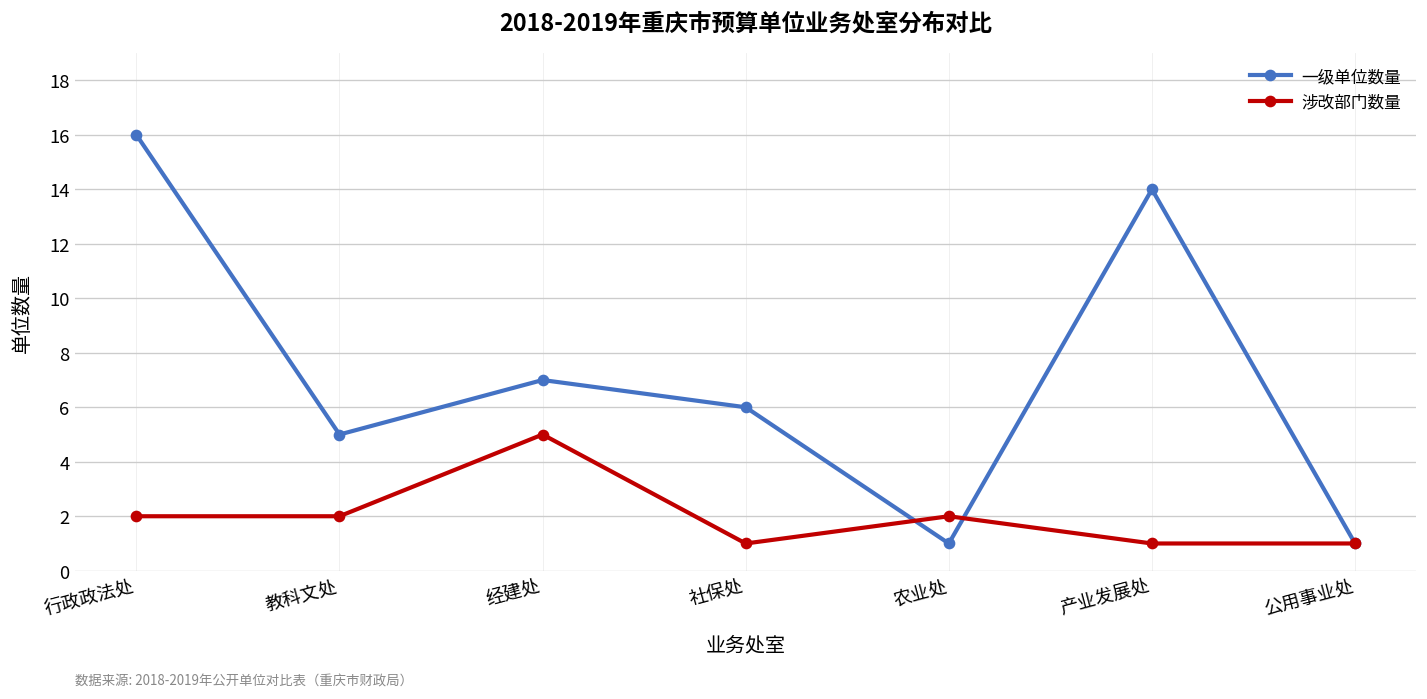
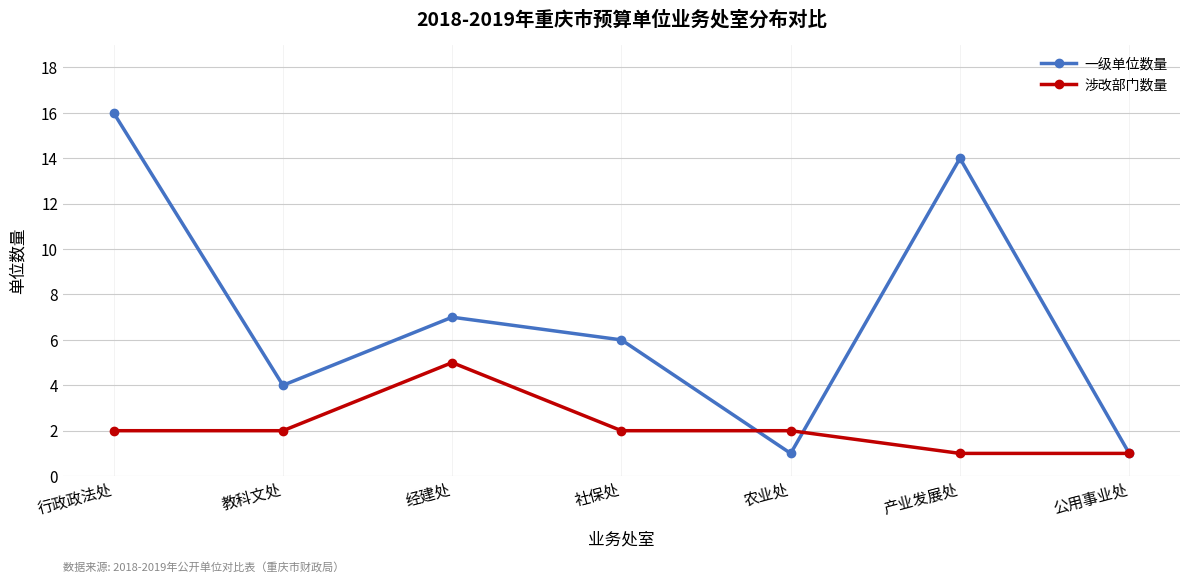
  {
    "一级单位数量": {
      "行政政法处": 16,
-     "教科文处": 5,
+     "教科文处": 4,
      "经建处": 7,
      "社保处": 6,
      "农业处": 1,
      "产业发展处": 14
    },
    "涉改部门数量": {
      "行政政法处": 2,
      "教科文处": 2,
      "经建处": 5,
-     "社保处": 1,
+     "社保处": 2,
      "农业处": 2,
      "产业发展处": 1
    }
  }
